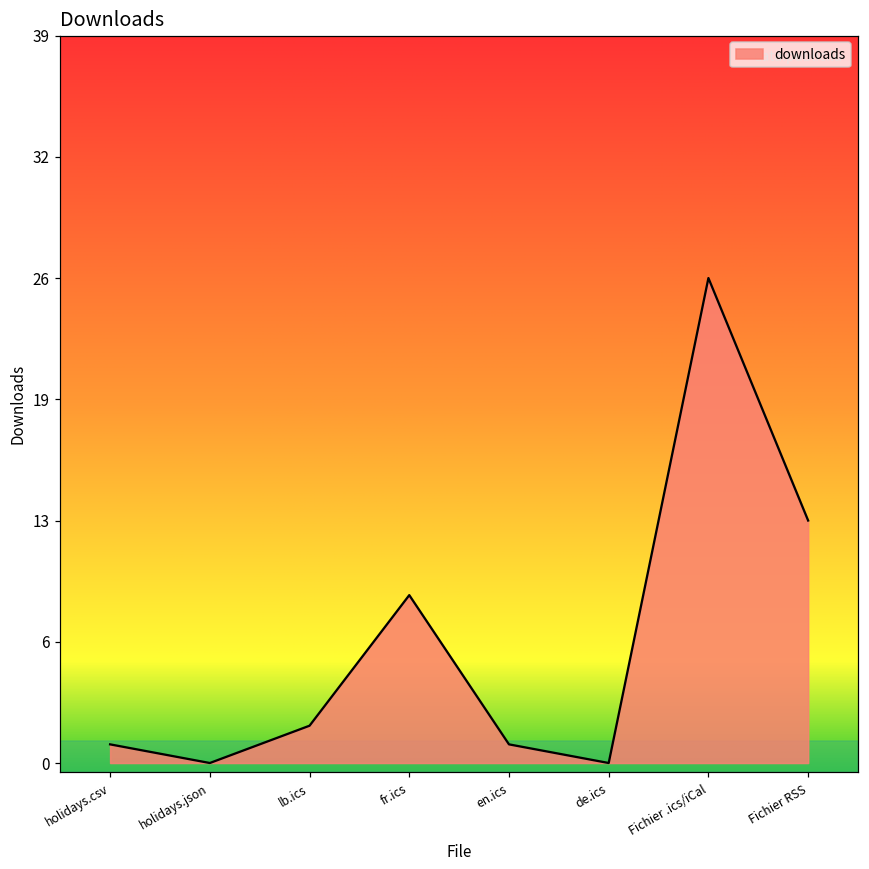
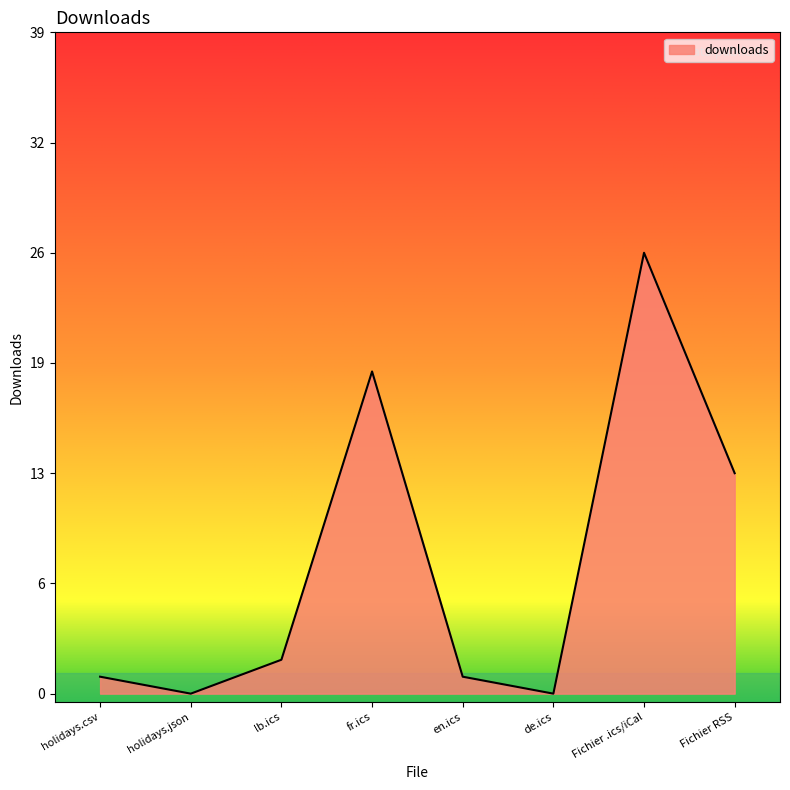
  {
    "lb.ics": 2,
-   "fr.ics": 9,
+   "fr.ics": 19,
    "Fichier .ics/iCal": 26,
    "Fichier RSS": 13
  }
